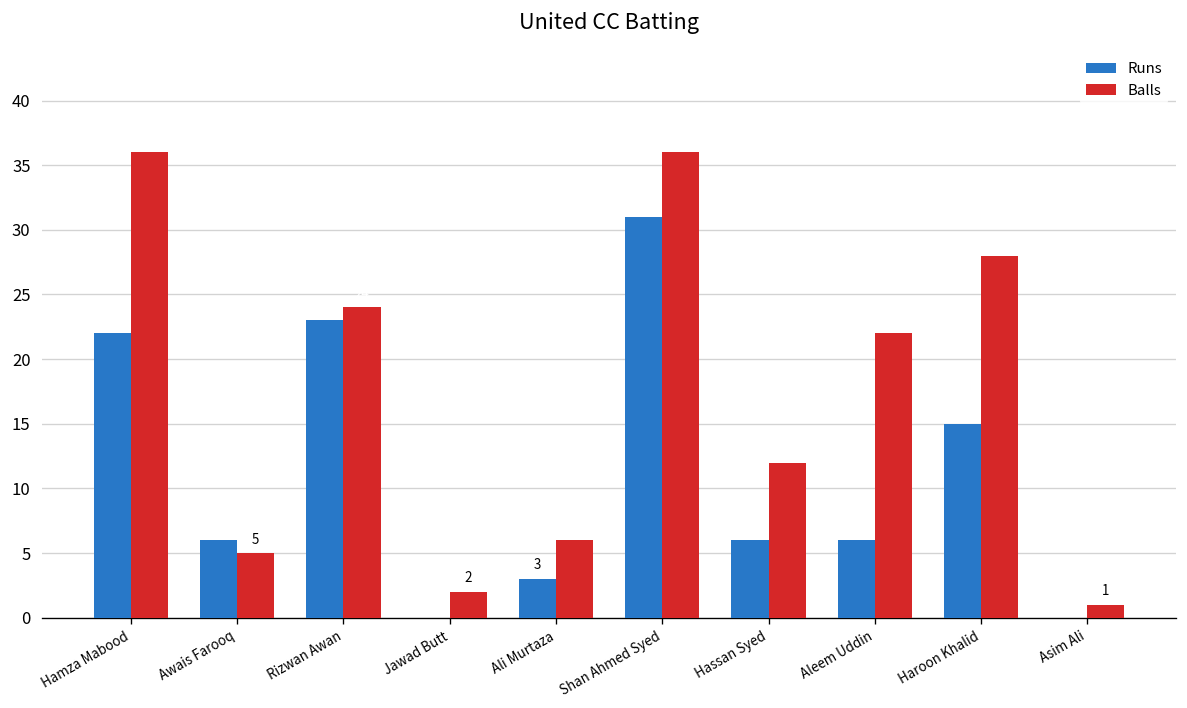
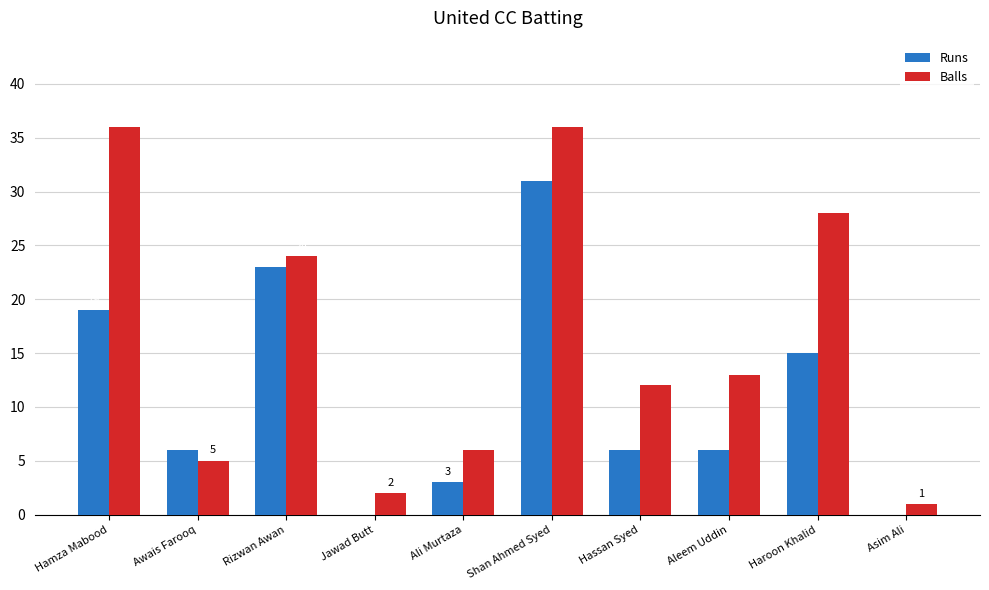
  {
    "Runs": {
-     "Hamza Mabood": 22,
+     "Hamza Mabood": 19,
      "Awais Farooq": 6,
      "Rizwan Awan": 23,
      "Jawad Butt": 0,
      "Shan Ahmed Syed": 31,
      "Hassan Syed": 6,
      "Aleem Uddin": 6,
      "Haroon Khalid": 15,
      "Asim Ali": 0
    },
    "Balls": {
      "Hamza Mabood": 36,
      "Rizwan Awan": 24,
      "Ali Murtaza": 6,
      "Shan Ahmed Syed": 36,
      "Hassan Syed": 12,
-     "Aleem Uddin": 22,
+     "Aleem Uddin": 13,
      "Haroon Khalid": 28
    }
  }
